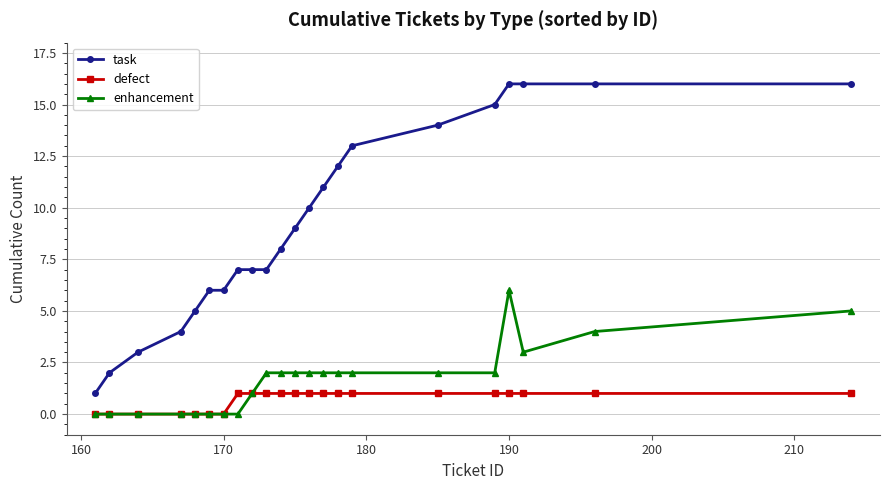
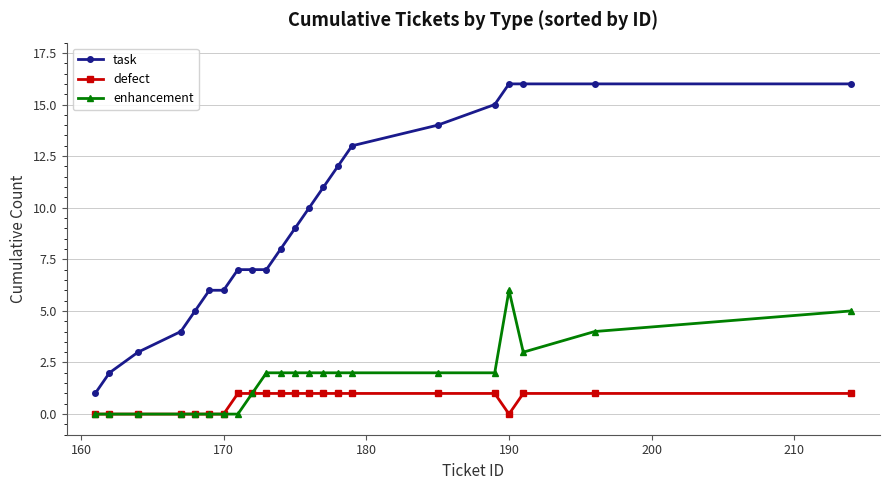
  {
    "task": {
      "170": 6,
      "190": 16
    },
    "defect": {
-     "190": 1
+     "190": 0
    },
    "enhancement": {
      "190": 6
    }
  }
